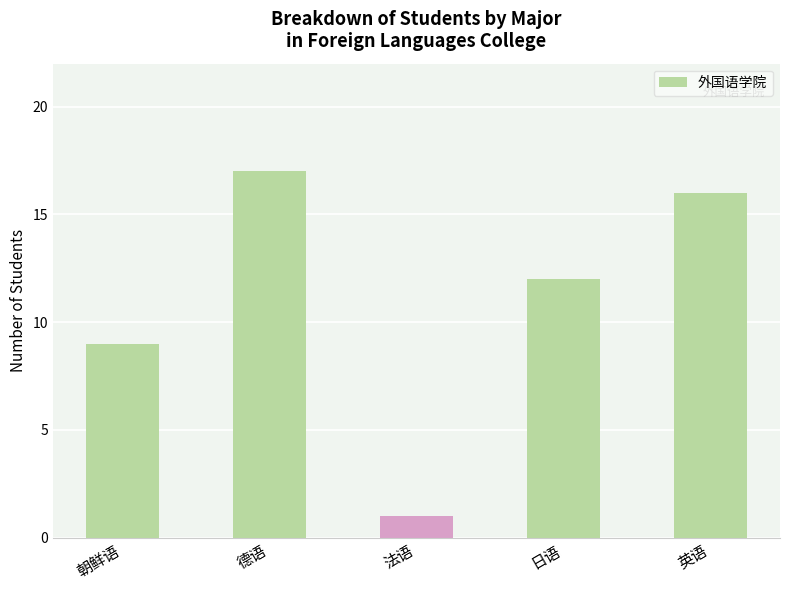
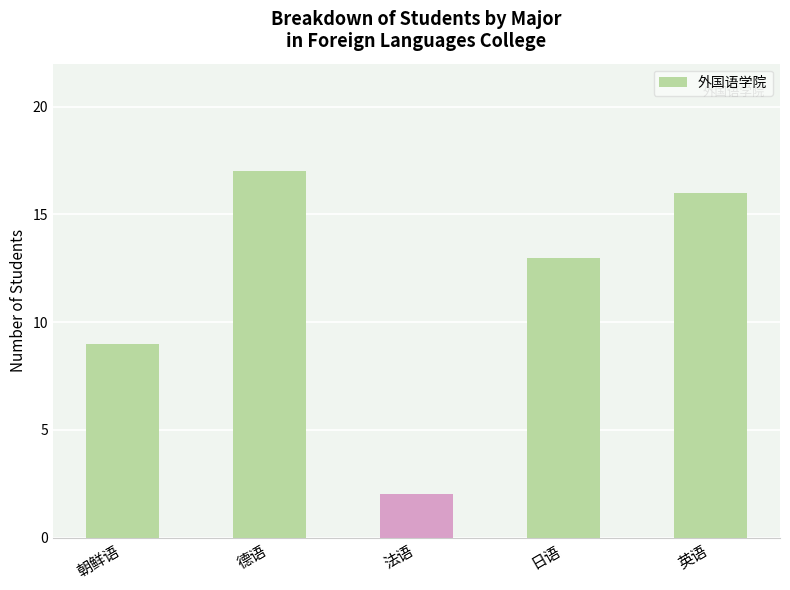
  {
    "朝鲜语": 9,
    "德语": 17,
-   "法语": 1,
-   "日语": 12,
+   "法语": 2,
+   "日语": 13,
    "英语": 16
  }
